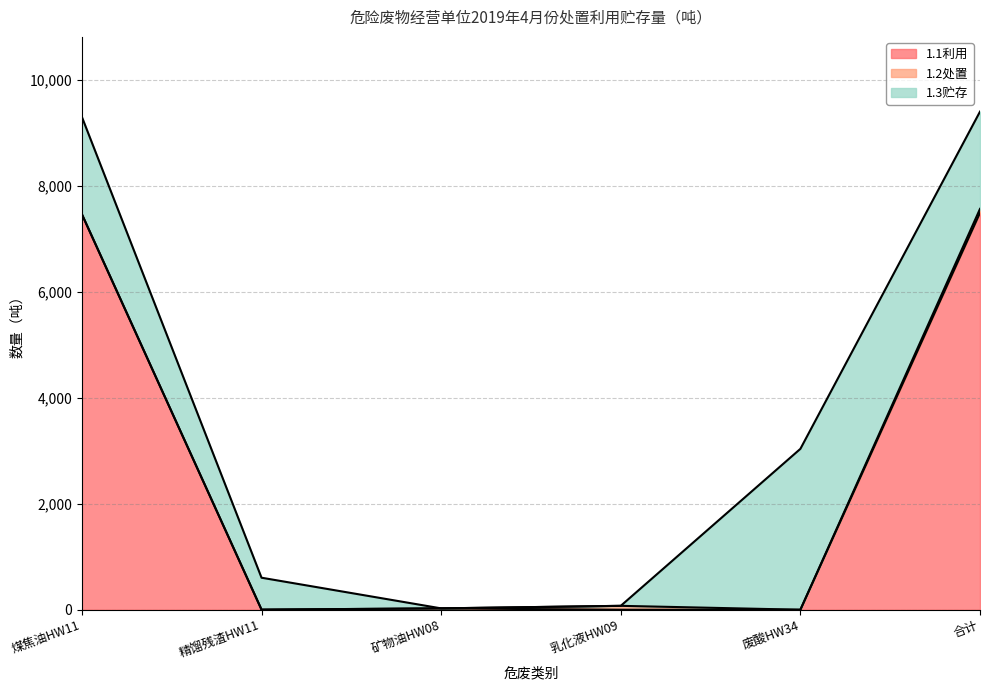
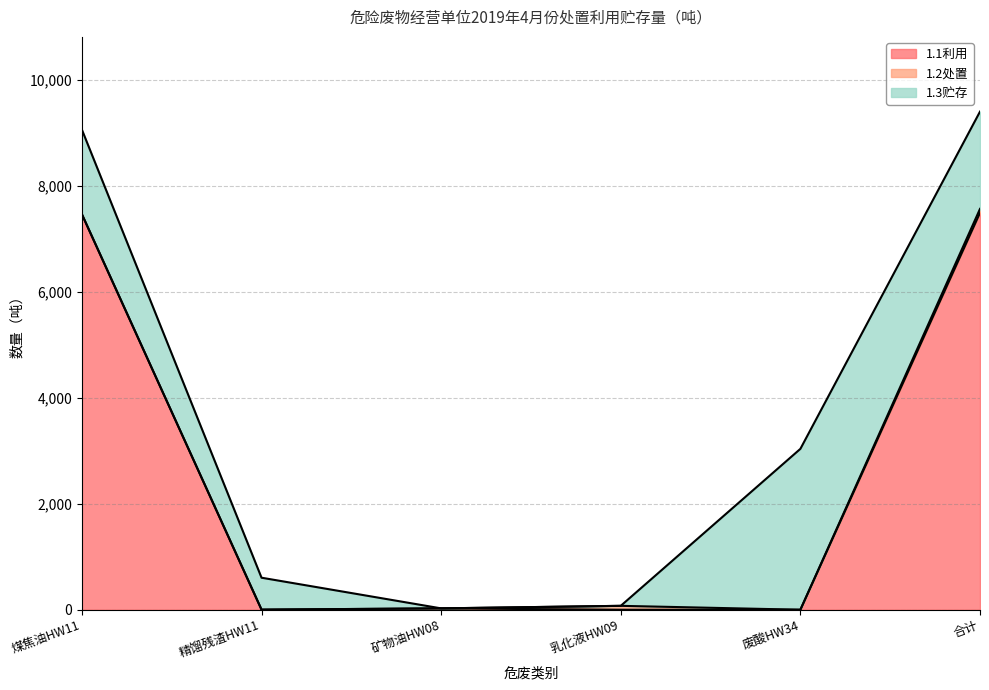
  {
    "1.3贮存": {
-     "煤焦油HW11": "1,800",
+     "煤焦油HW11": "1,600",
      "精馏残渣HW11": "600",
      "废酸HW34": "3,000",
      "合计": "1,800"
    }
  }
